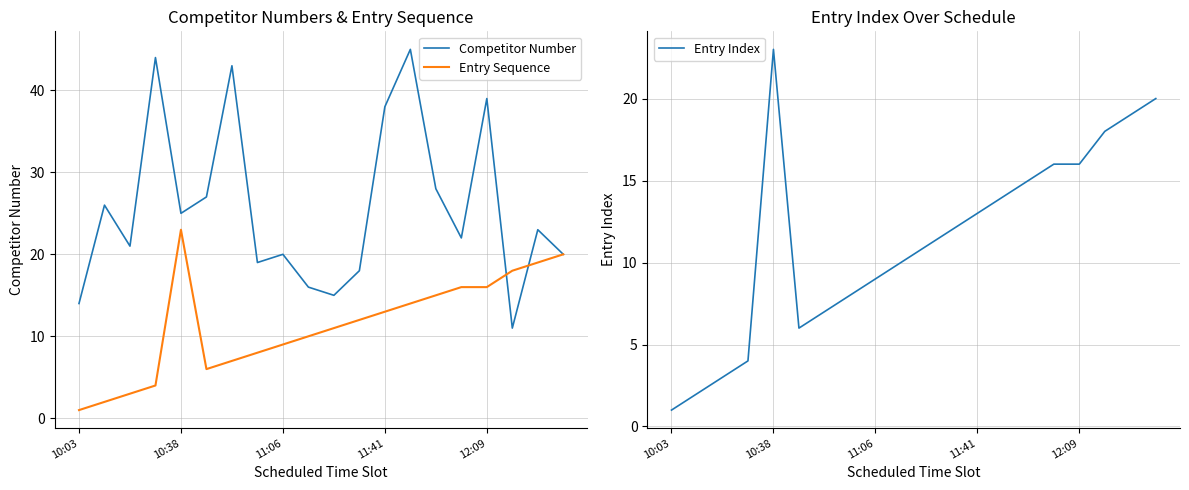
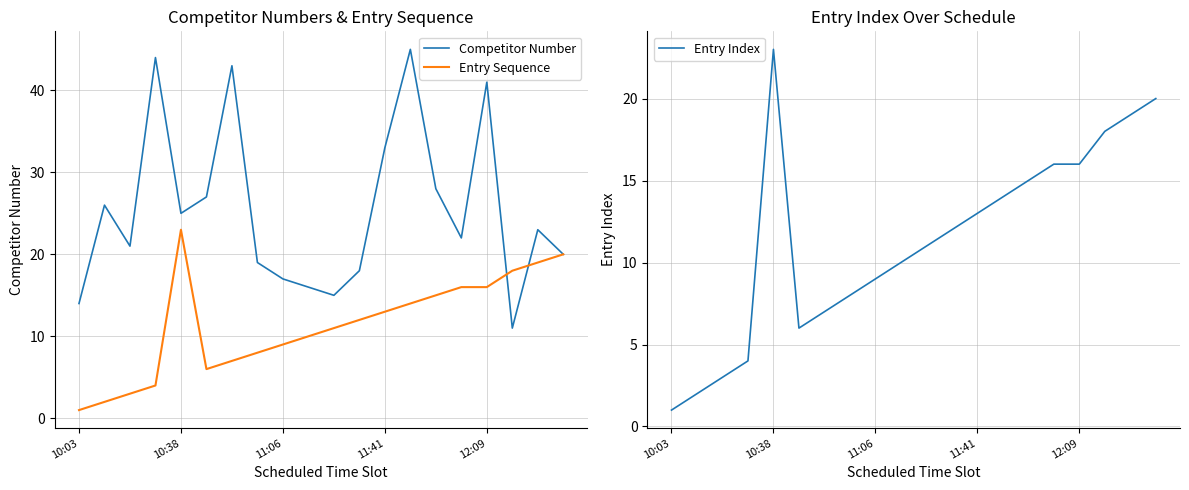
  {
    "Competitor Numbers & Entry Sequence": {
      "Competitor Number": {
        "10:03": 14,
        "10:38": 25,
-       "11:06": 20,
-       "11:41": 38,
-       "12:09": 39
+       "11:06": 17,
+       "11:41": 33,
+       "12:09": 41
      },
      "Entry Sequence": {
        "10:03": 1,
        "10:38": 23,
        "11:06": 9,
        "11:41": 13,
        "12:09": 16
      }
    },
    "Entry Index Over Schedule": {
      "10:03": 1.0,
      "10:38": 23.0,
      "11:06": 9.0,
      "11:41": 13.0,
      "12:09": 16.0
    }
  }
